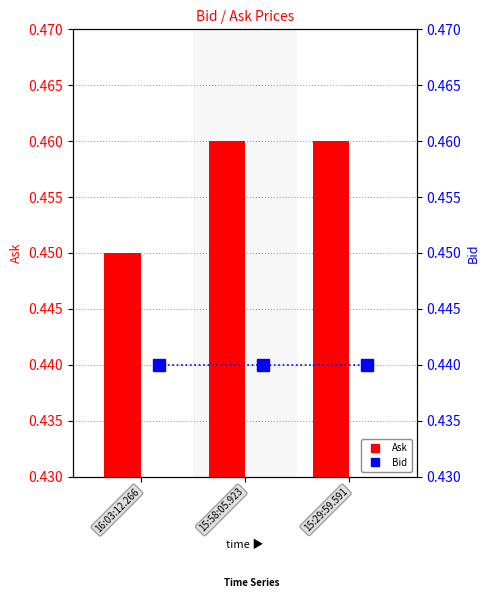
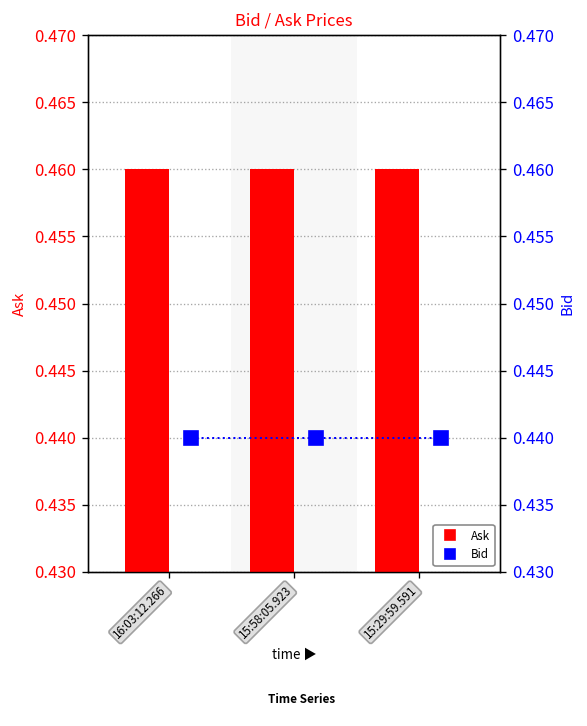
  {
    "Ask": {
-     "16:03:12.266": 0.45,
+     "16:03:12.266": 0.46,
      "15:58:05.923": 0.46,
      "15:29:59.591": 0.46
    }
  }
